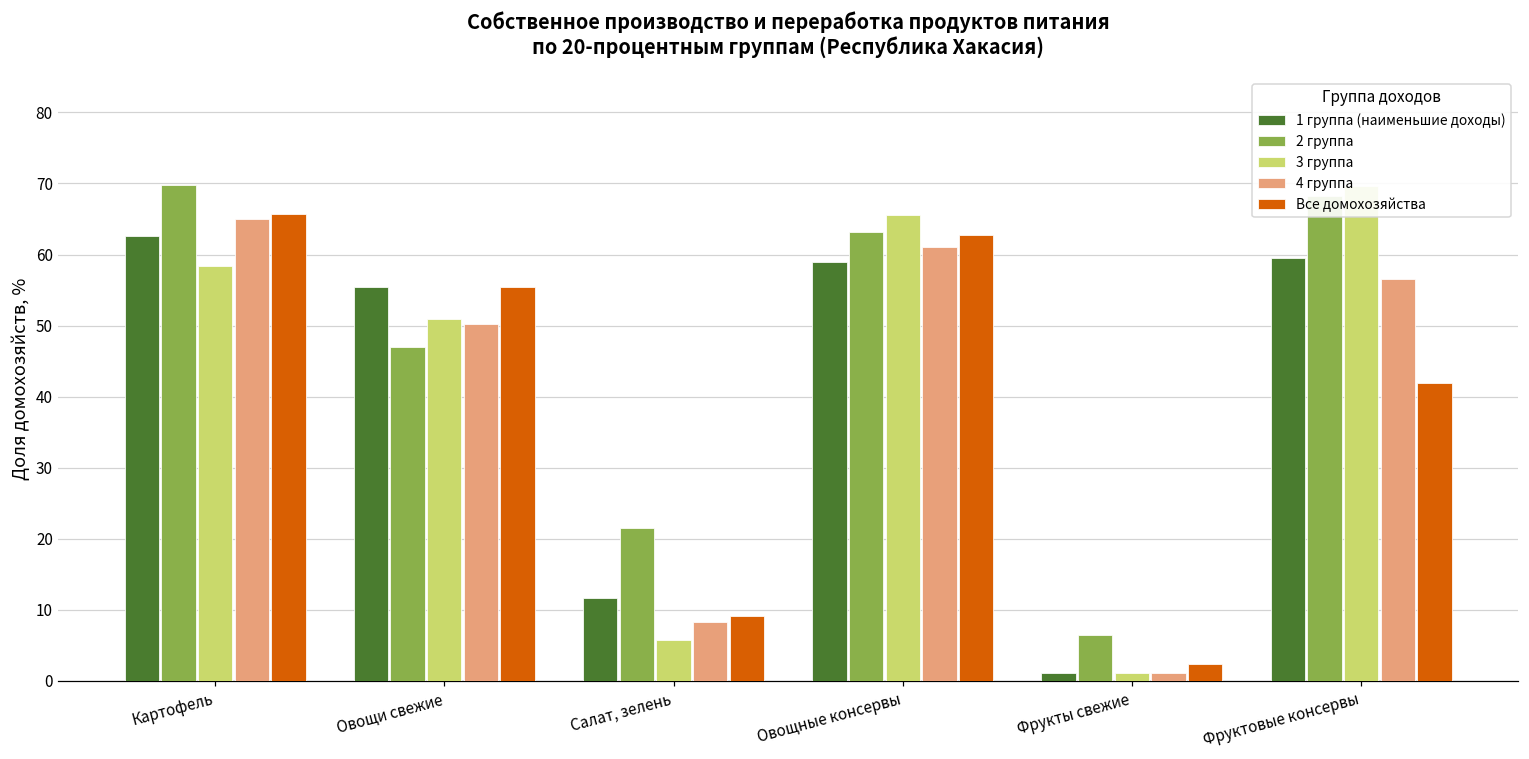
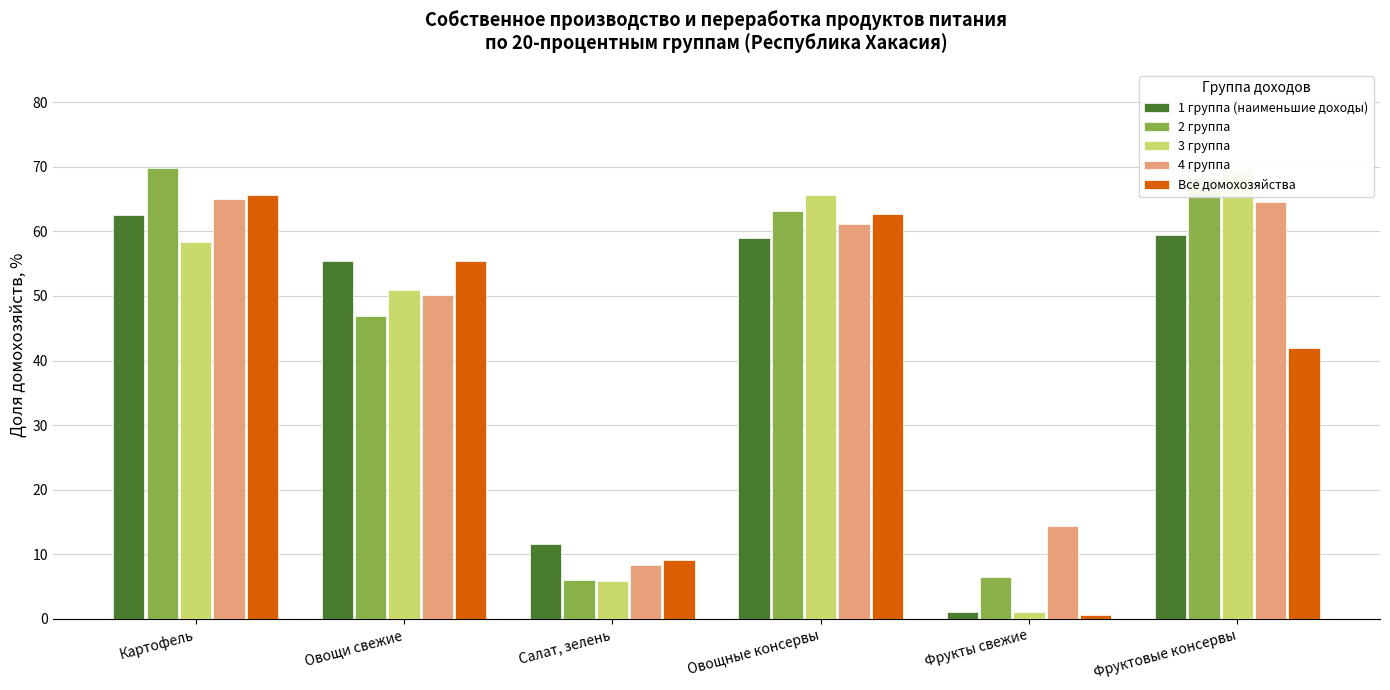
  {
    "1 группа (наименьшие доходы)": {
      "Картофель": 63,
      "Овощи свежие": 55,
      "Салат, зелень": 12,
      "Овощные консервы": 59,
      "Фрукты свежие": 1,
      "Фруктовые консервы": 60
    },
    "2 группа": {
      "Картофель": 70,
      "Овощи свежие": 47,
-     "Салат, зелень": 22,
+     "Салат, зелень": 6,
      "Овощные консервы": 63,
      "Фрукты свежие": 6
    },
    "3 группа": {
      "Картофель": 58,
      "Овощи свежие": 51,
      "Салат, зелень": 6,
      "Овощные консервы": 66,
      "Фрукты свежие": 1
    },
    "4 группа": {
      "Картофель": 65,
      "Овощи свежие": 50,
      "Салат, зелень": 8,
      "Овощные консервы": 61,
-     "Фрукты свежие": 1,
-     "Фруктовые консервы": 57
+     "Фрукты свежие": 14,
+     "Фруктовые консервы": 65
    },
    "Все домохозяйства": {
      "Картофель": 66,
      "Овощи свежие": 55,
      "Салат, зелень": 9,
      "Овощные консервы": 63,
-     "Фрукты свежие": 2,
+     "Фрукты свежие": 1,
      "Фруктовые консервы": 42
    }
  }
